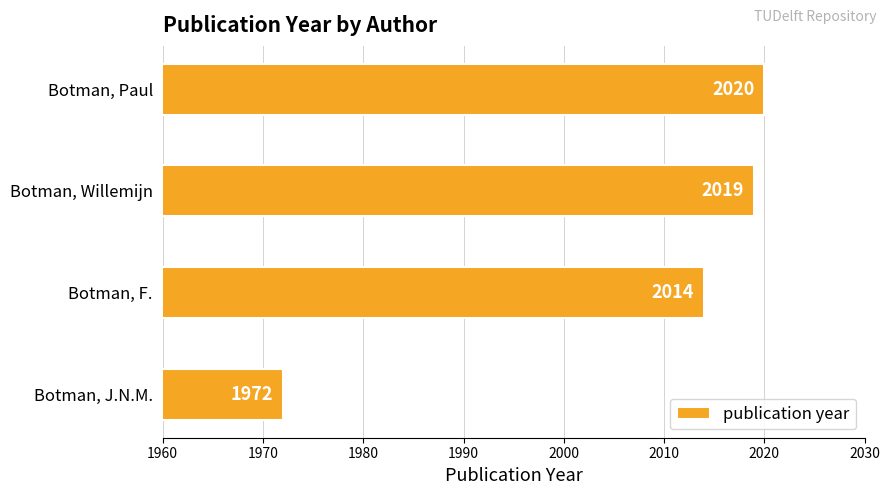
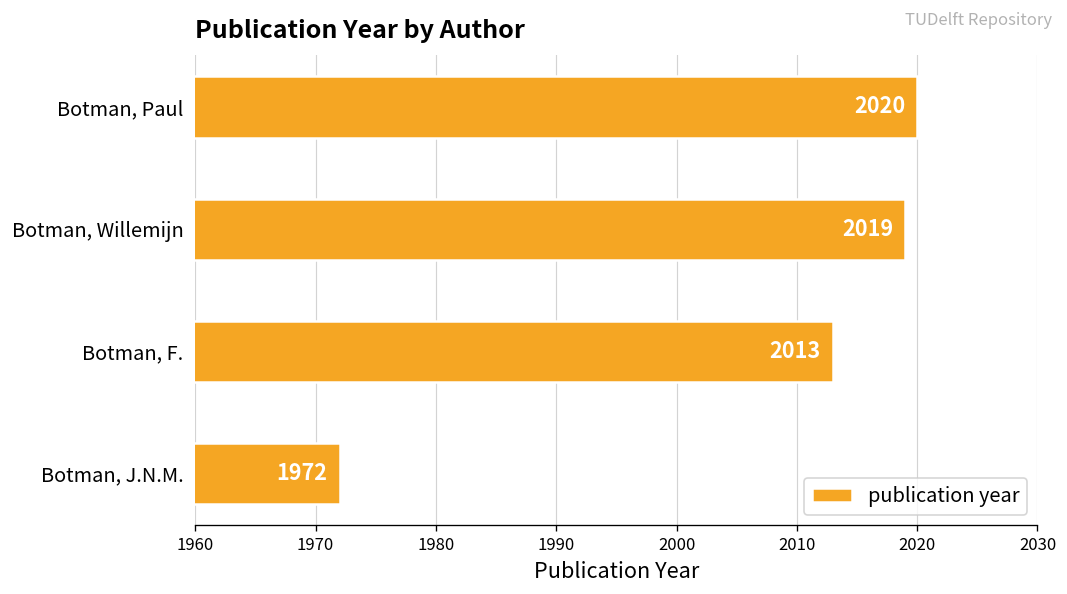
  {
    "Botman, Paul": 2020,
    "Botman, Willemijn": 2019,
-   "Botman, F.": 2014,
+   "Botman, F.": 2013,
    "Botman, J.N.M.": 1972
  }
